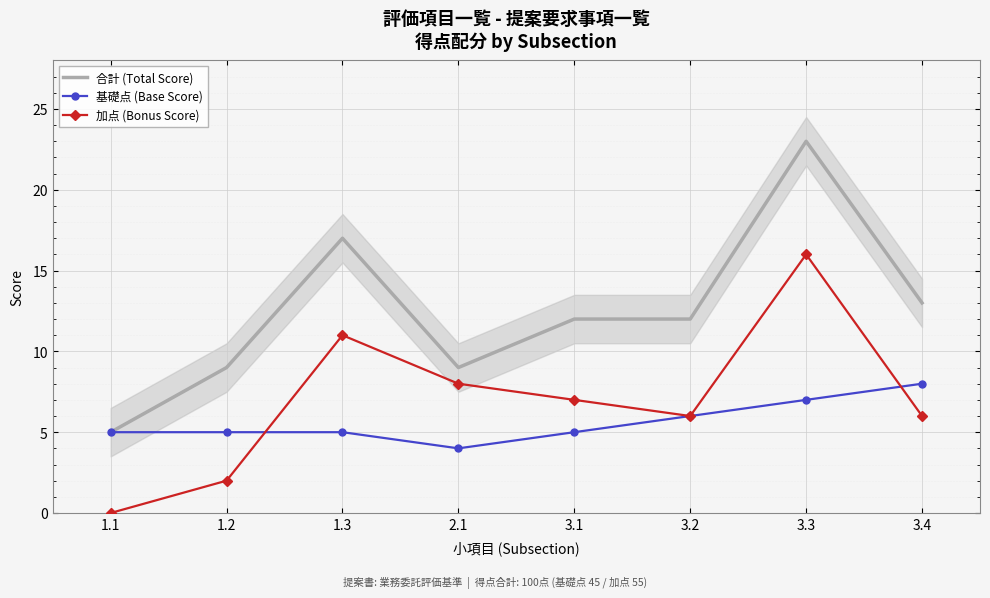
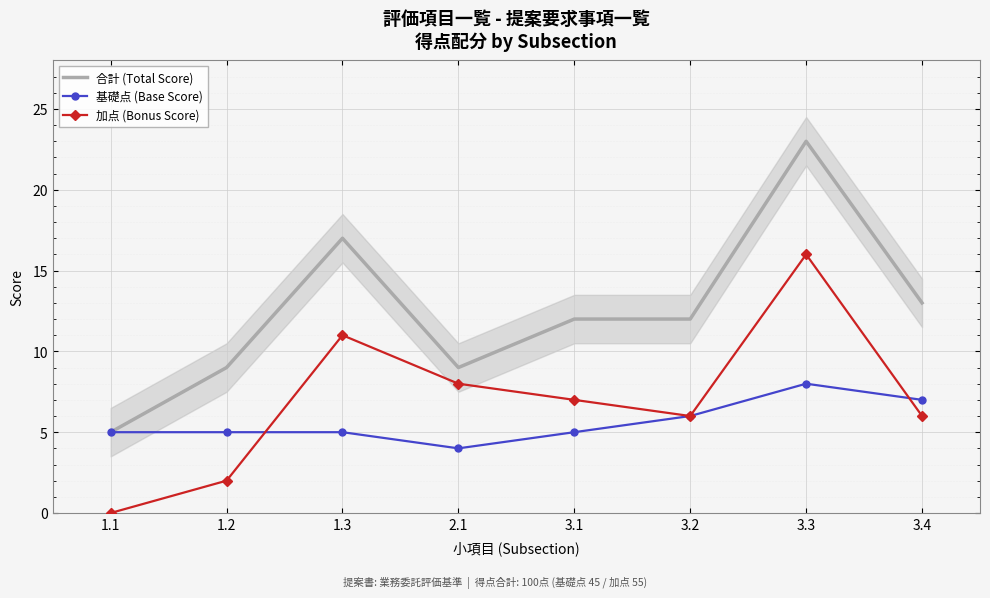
  {
    "基礎点 (Base Score)": {
      "1.2": 5,
      "1.3": 5,
      "2.1": 4,
      "3.1": 5,
-     "3.3": 7,
-     "3.4": 8
+     "3.3": 8,
+     "3.4": 7
    },
    "加点 (Bonus Score)": {
      "1.1": 0,
      "1.2": 2,
      "1.3": 11,
      "2.1": 8,
      "3.1": 7,
      "3.3": 16,
      "3.4": 6
    }
  }
